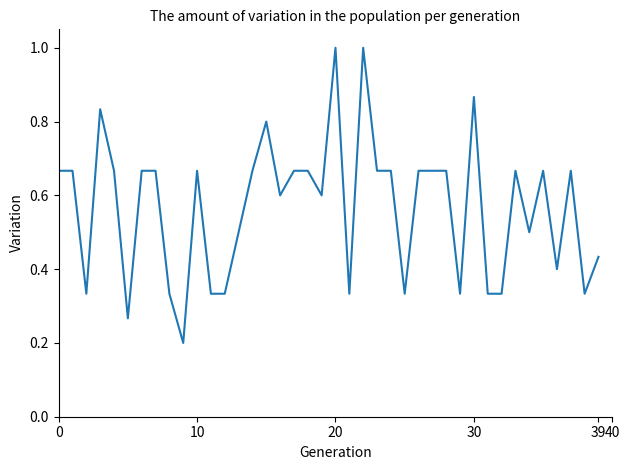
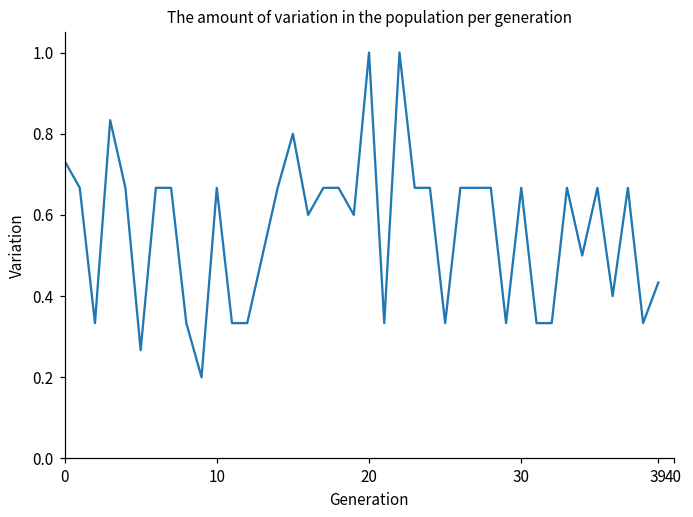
  {
-   "0": 0.67,
+   "0": 0.73,
    "10": 0.67,
    "20": 1.00,
-   "30": 0.87,
+   "30": 0.67,
    "39": 0.43
  }
